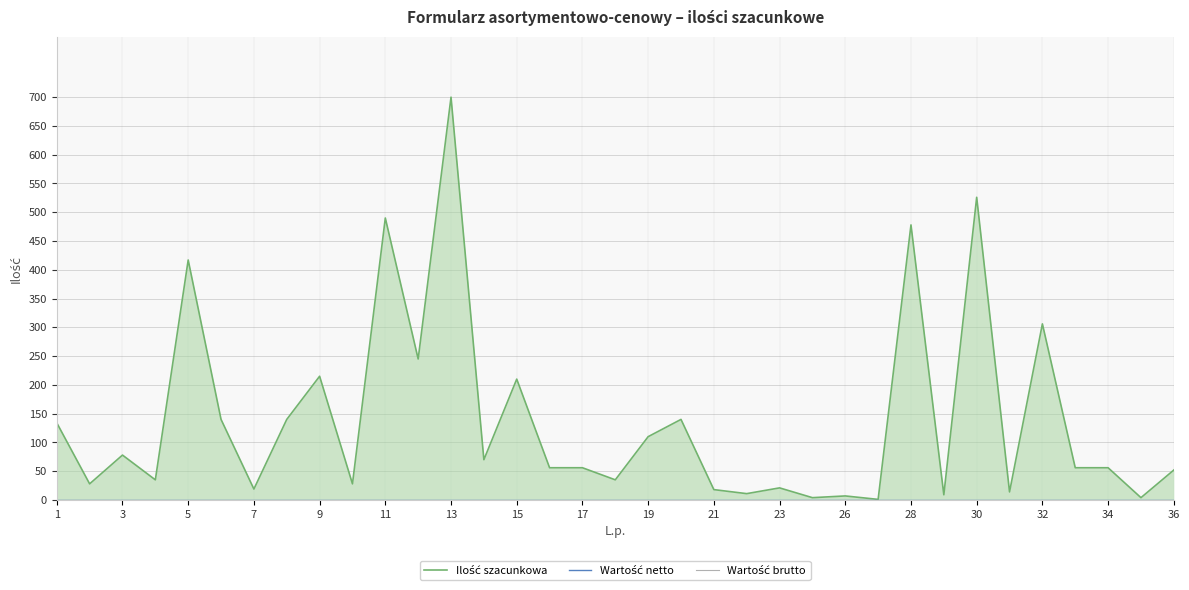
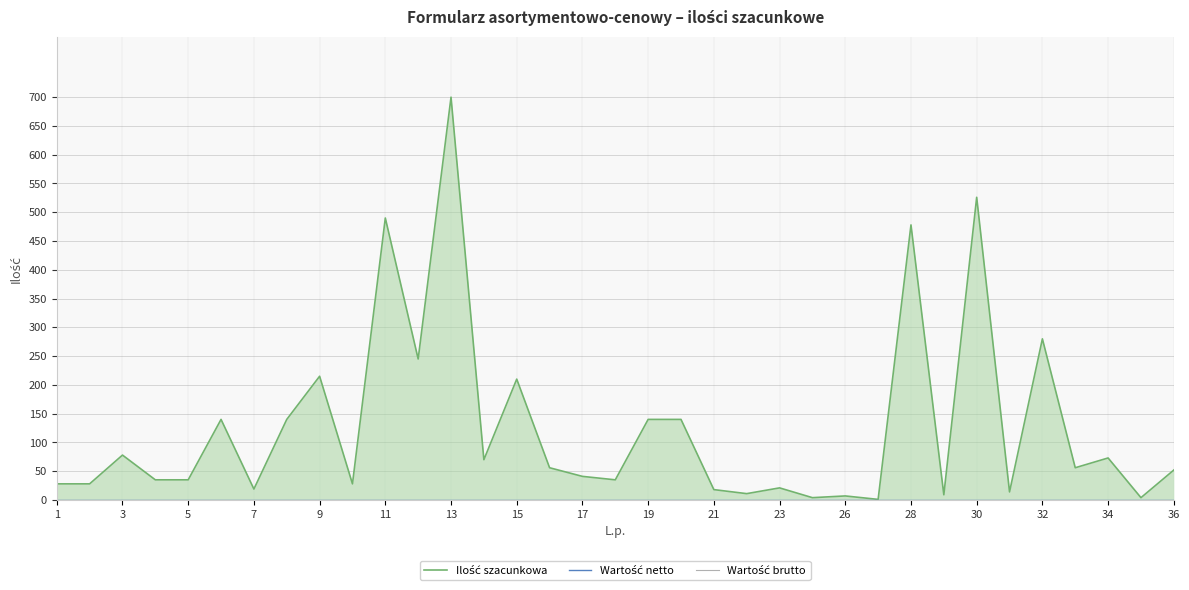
  {
    "Ilość szacunkowa": {
-     "1": 130,
+     "1": 30,
      "3": 80,
-     "5": 420,
+     "5": 40,
      "7": 20,
      "9": 220,
      "11": 490,
      "13": 700,
      "15": 210,
-     "17": 60,
-     "19": 110,
+     "17": 40,
+     "19": 140,
      "21": 20,
      "23": 20,
      "26": 10,
      "28": 480,
      "30": 530,
-     "32": 310,
-     "34": 60,
+     "32": 280,
+     "34": 70,
      "36": 50
    },
    "Wartość brutto": {
      "1": 0,
      "3": 0,
      "5": 0,
      "7": 0,
      "9": 0,
      "11": 0,
      "13": 0,
      "15": 0,
      "17": 0,
      "19": 0,
      "21": 0,
      "23": 0,
      "26": 0,
      "28": 0,
      "30": 0,
      "32": 0,
      "34": 0,
      "36": 0
    }
  }
